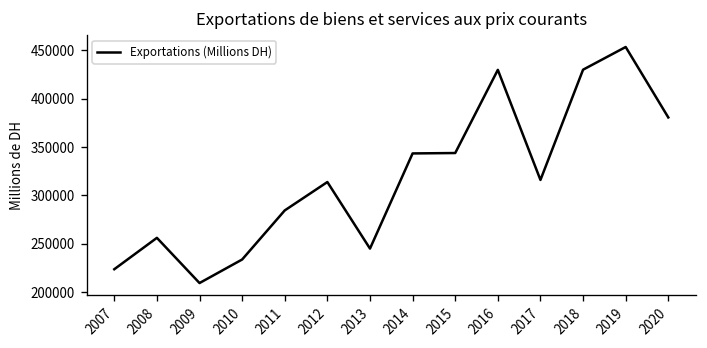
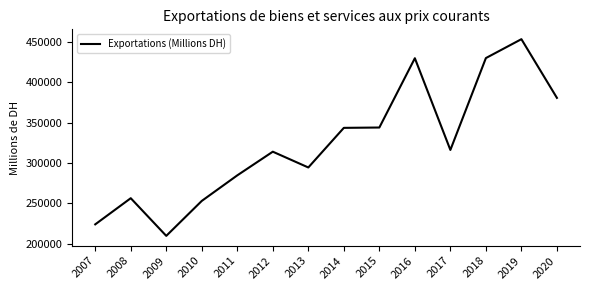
  {
    "2007": 220000,
    "2008": 260000,
    "2009": 210000,
-   "2010": 230000,
+   "2010": 250000,
    "2011": 280000,
    "2012": 310000,
-   "2013": 250000,
+   "2013": 290000,
    "2014": 340000,
    "2015": 340000,
    "2016": 430000,
    "2017": 320000,
    "2018": 430000,
    "2019": 450000,
    "2020": 380000
  }
